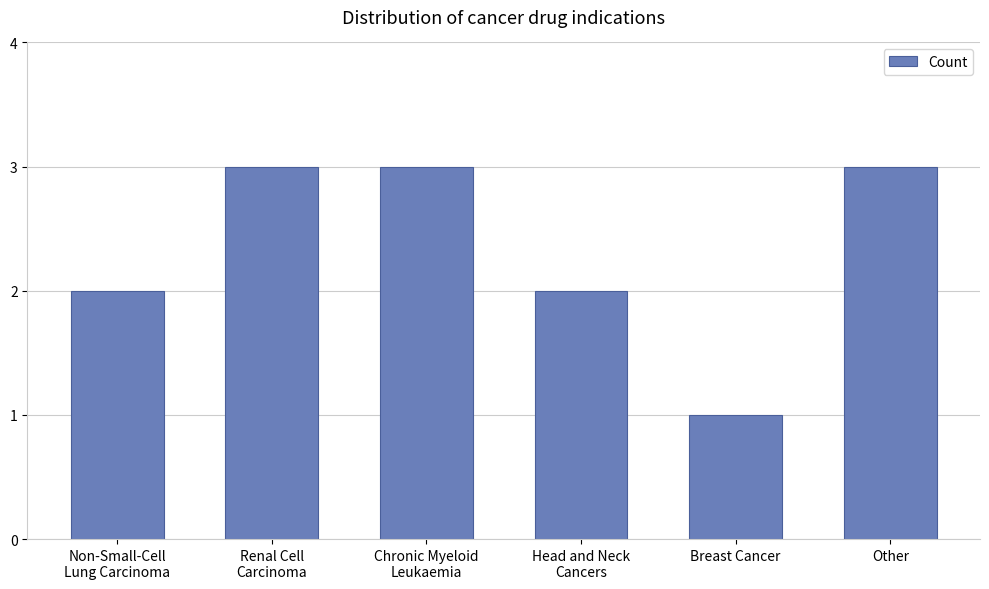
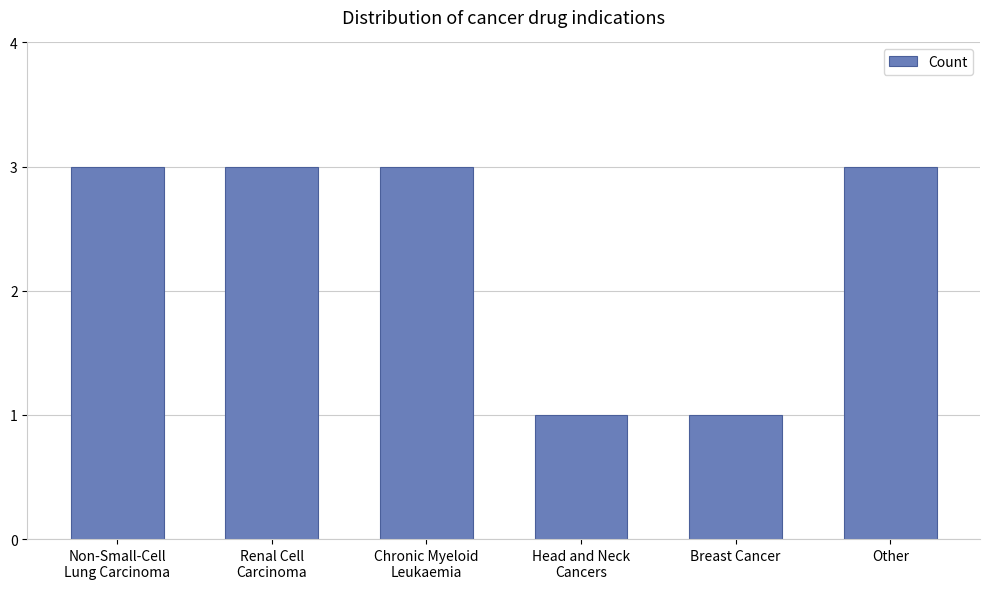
  {
-   "Non-Small-Cell Lung Carcinoma": 2,
+   "Non-Small-Cell Lung Carcinoma": 3,
    "Renal Cell Carcinoma": 3,
    "Chronic Myeloid Leukaemia": 3,
-   "Head and Neck Cancers": 2,
+   "Head and Neck Cancers": 1,
    "Breast Cancer": 1,
    "Other": 3
  }
